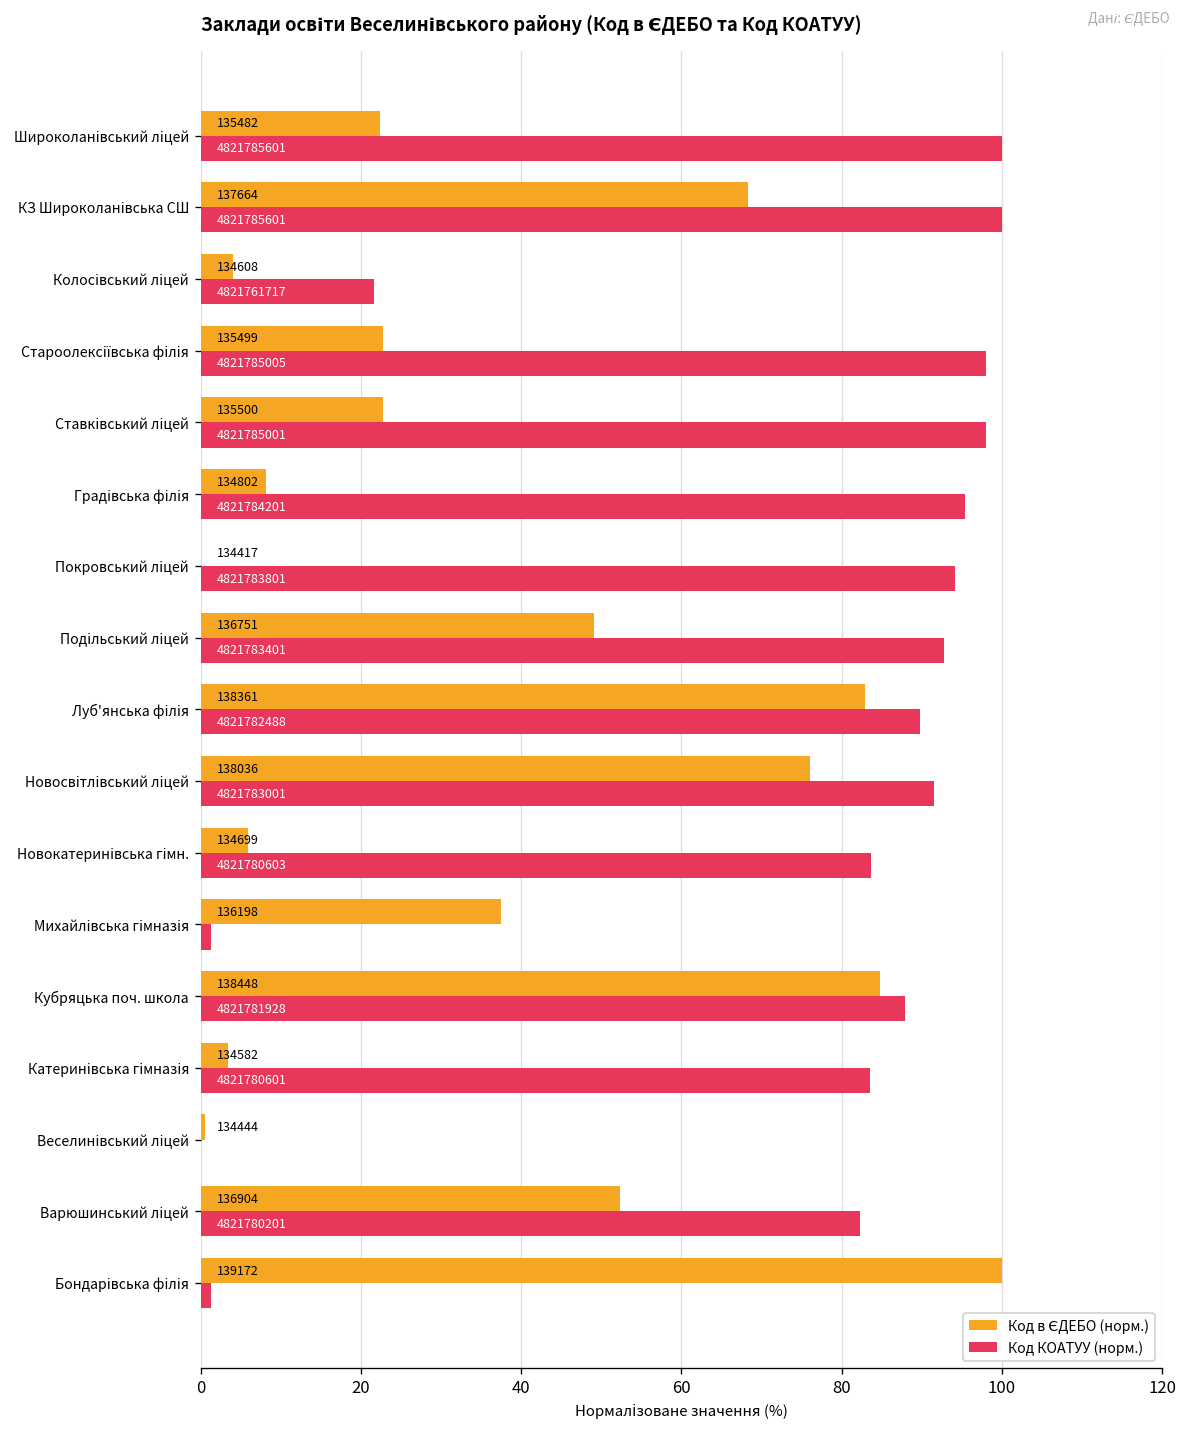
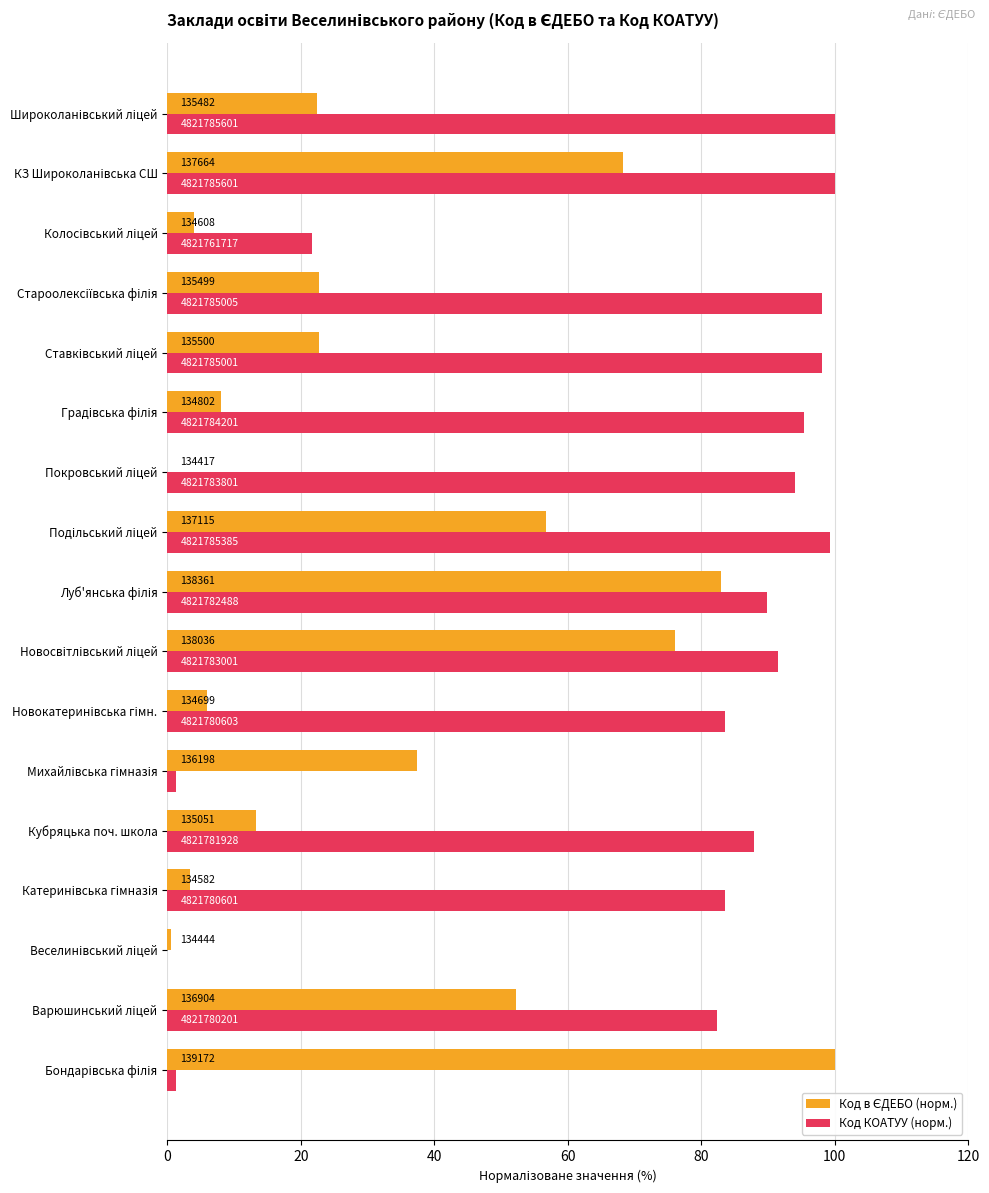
  {
    "Код в ЄДЕБО (норм.)": {
-     "Подільський ліцей": 136751,
-     "Кубряцька поч. школа": 138448
+     "Подільський ліцей": 137115,
+     "Кубряцька поч. школа": 135051
    },
    "Код КОАТУУ (норм.)": {
-     "Подільський ліцей": 4821783401
+     "Подільський ліцей": 4821785385
    }
  }
